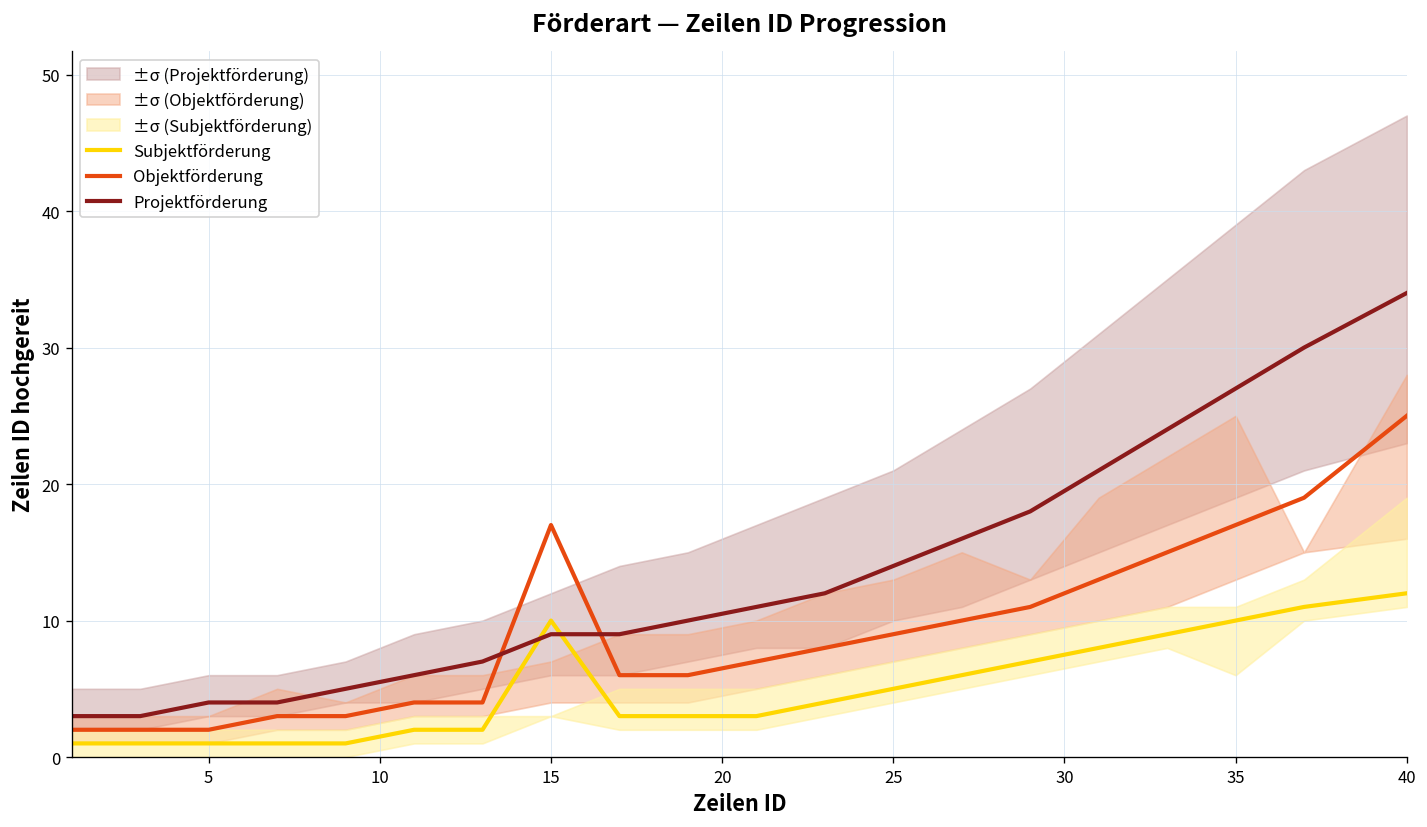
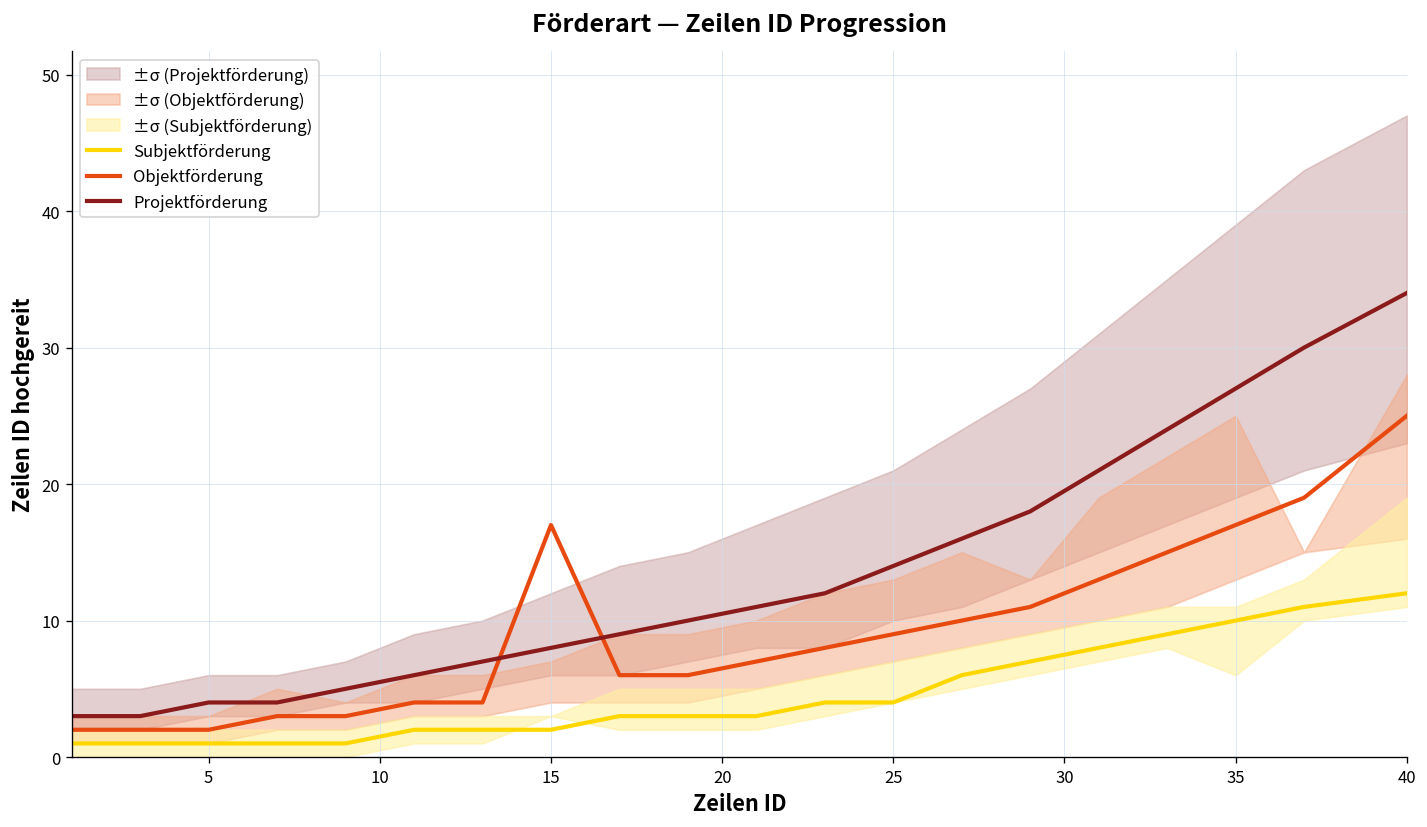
  {
    "Subjektförderung": {
      "5": 1,
-     "15": 10,
-     "25": 5,
+     "15": 2,
+     "25": 4,
      "35": 10,
      "40": 12
    },
    "Objektförderung": {
      "15": 17,
      "25": 9,
      "35": 17,
      "40": 25
    },
    "Projektförderung": {
      "5": 4,
-     "15": 9,
+     "15": 8,
      "25": 14,
      "35": 27,
      "40": 34
    }
  }
